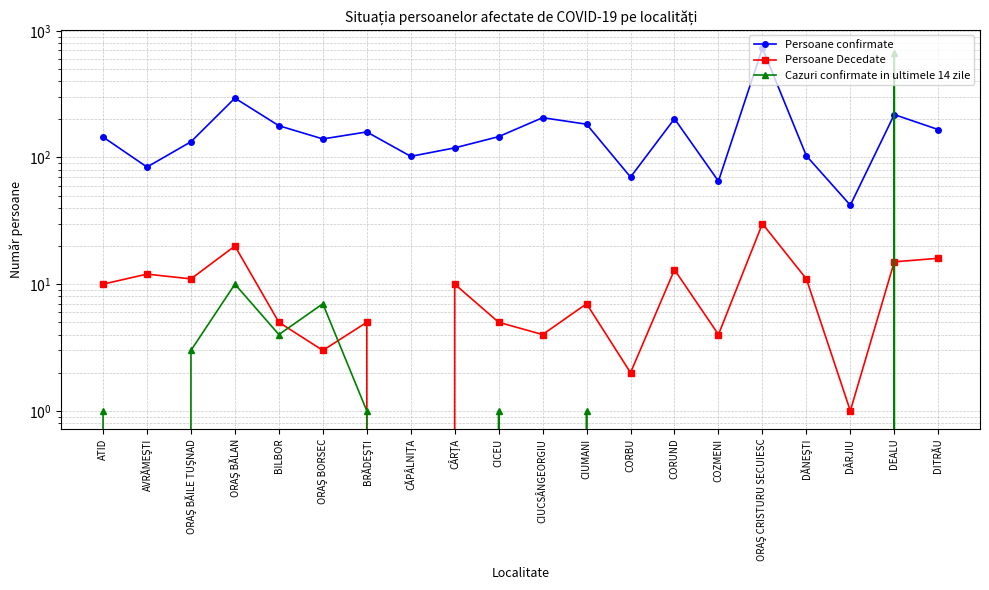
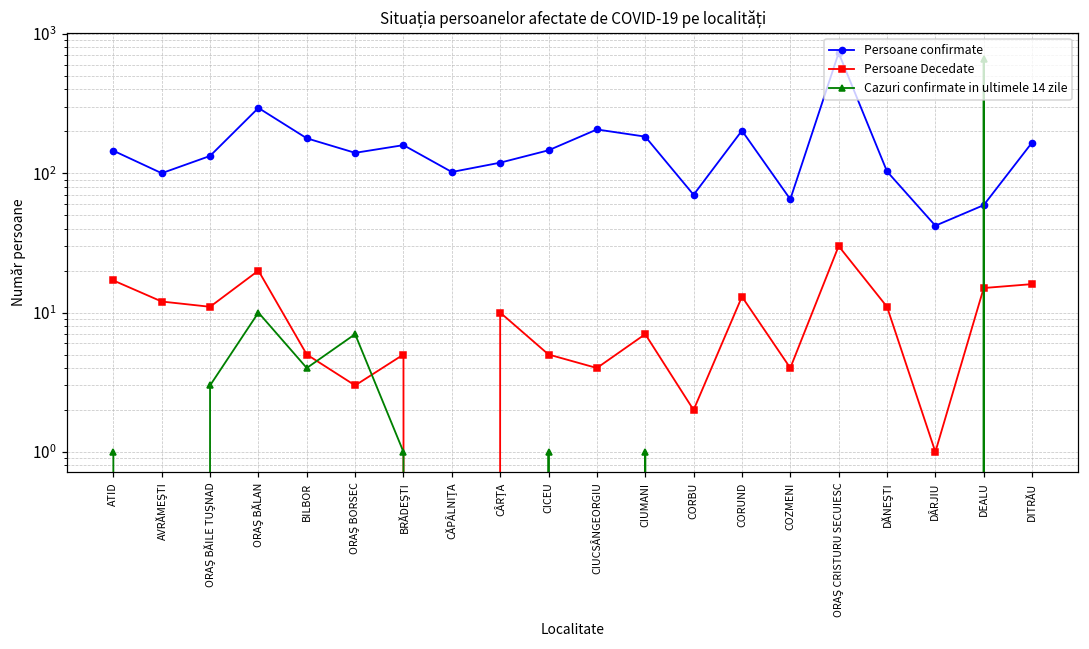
  {
    "Persoane confirmate": {
      "ATID": 150,
-     "AVRĂMEŞTI": 80,
+     "AVRĂMEŞTI": 100,
      "ORAŞ BĂILE TUŞNAD": 130,
      "ORAŞ BĂLAN": 290,
      "BILBOR": 180,
      "ORAŞ BORSEC": 140,
      "BRĂDEŞTI": 160,
      "CĂPÂLNIŢA": 100,
      "CÂRŢA": 120,
      "CICEU": 150,
      "CIUCSÂNGEORGIU": 210,
      "CIUMANI": 180,
      "CORBU": 70,
      "CORUND": 200,
      "COZMENI": 70,
      "DĂNEŞTI": 100,
      "DÂRJIU": 42,
-     "DEALU": 220,
+     "DEALU": 60,
      "DITRĂU": 170
    },
    "Persoane Decedate": {
-     "ATID": 10,
+     "ATID": 17,
      "AVRĂMEŞTI": 12,
      "ORAŞ BĂILE TUŞNAD": 11,
      "ORAŞ BĂLAN": 20,
      "BILBOR": 5,
      "ORAŞ BORSEC": 3,
      "BRĂDEŞTI": 5,
      "CÂRŢA": 10,
      "CICEU": 5,
      "CIUCSÂNGEORGIU": 4,
      "CIUMANI": 7,
      "CORBU": 2,
      "CORUND": 13,
      "COZMENI": 4,
      "ORAŞ CRISTURU SECUIESC": 30,
      "DĂNEŞTI": 11,
      "DÂRJIU": 1,
      "DEALU": 15,
      "DITRĂU": 16
    },
    "Cazuri confirmate in ultimele 14 zile": {
      "ATID": 1,
      "ORAŞ BĂILE TUŞNAD": 3,
      "ORAŞ BĂLAN": 10,
      "BILBOR": 4,
      "ORAŞ BORSEC": 7,
      "BRĂDEŞTI": 1,
      "CICEU": 1,
      "CIUMANI": 1
    }
  }
